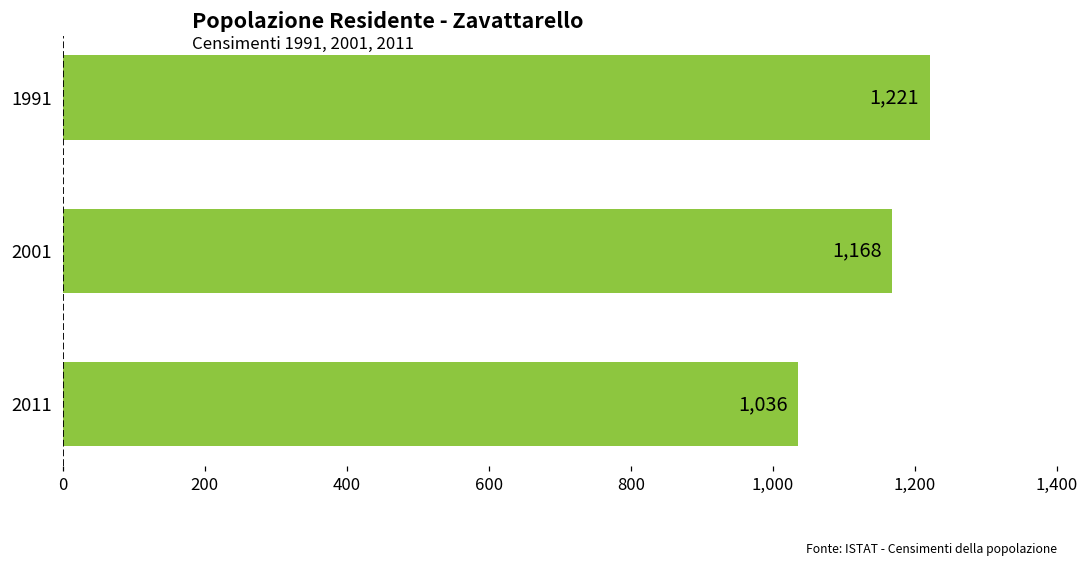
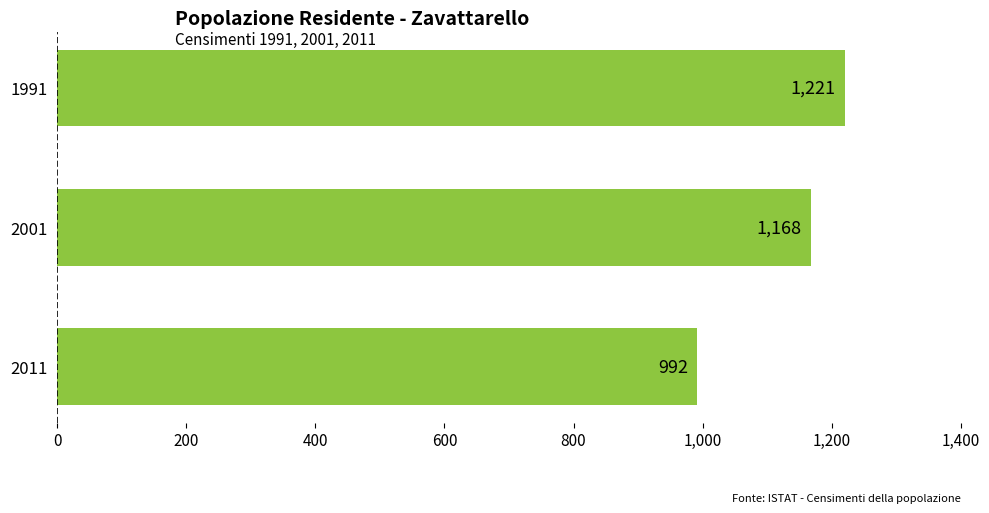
  {
    "1991": "1,221",
    "2001": "1,168",
-   "2011": "1,036"
+   "2011": "992"
  }
